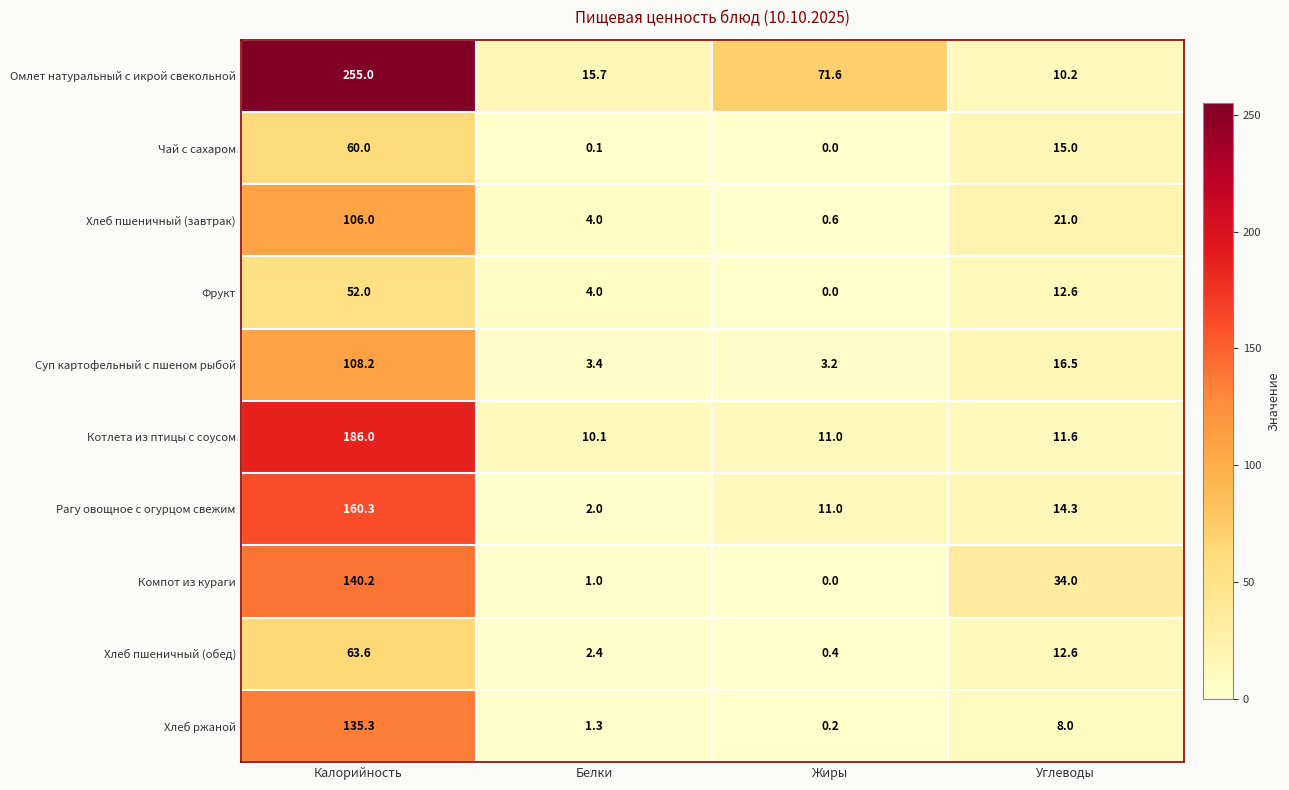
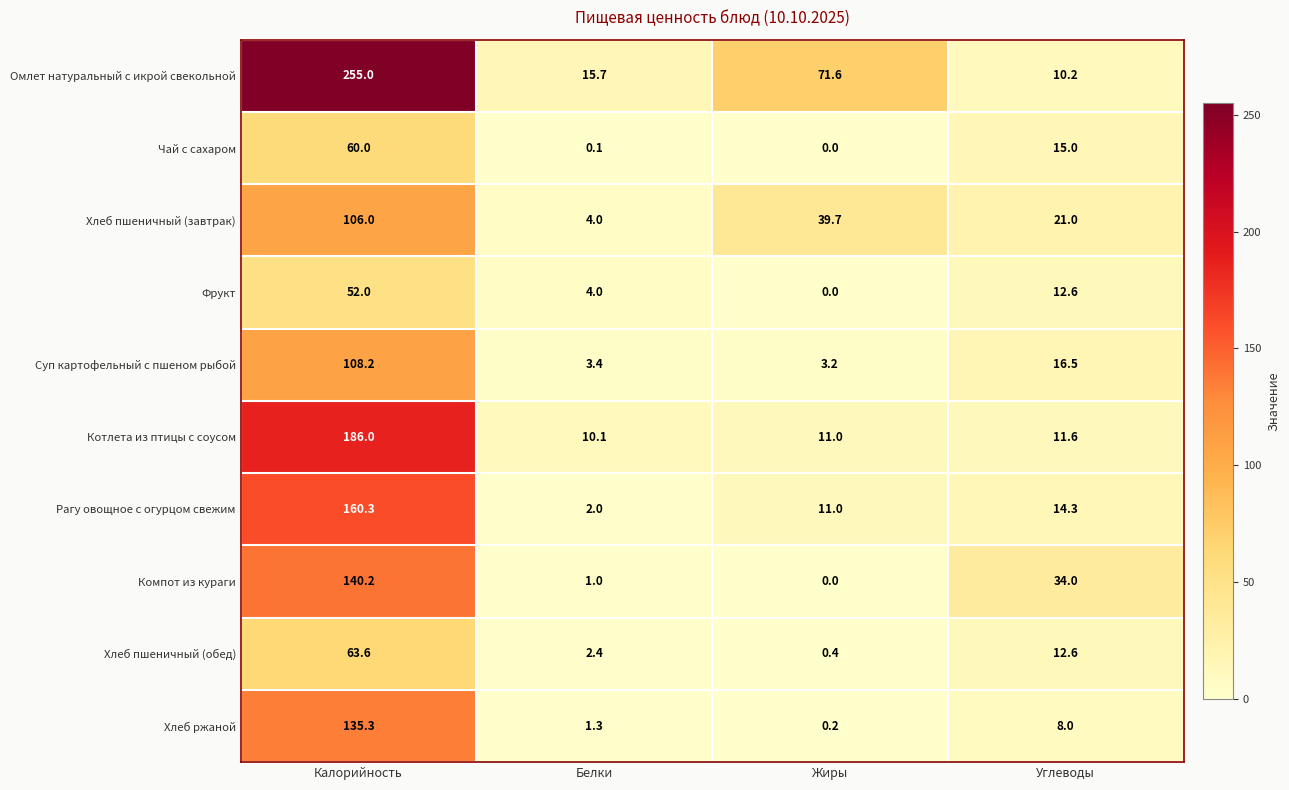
  {
    "Омлет натуральный с икрой свекольной": {
      "Калорийность": 255.0,
      "Белки": 15.7,
      "Жиры": 71.6,
      "Углеводы": 10.2
    },
    "Чай с сахаром": {
      "Калорийность": 60.0,
      "Белки": 0.1,
      "Жиры": 0.0,
      "Углеводы": 15.0
    },
    "Хлеб пшеничный (завтрак)": {
      "Калорийность": 106.0,
      "Белки": 4.0,
-     "Жиры": 0.6,
+     "Жиры": 39.7,
      "Углеводы": 21.0
    },
    "Фрукт": {
      "Калорийность": 52.0,
      "Белки": 4.0,
      "Жиры": 0.0,
      "Углеводы": 12.6
    },
    "Суп картофельный с пшеном рыбой": {
      "Калорийность": 108.2,
      "Белки": 3.4,
      "Жиры": 3.2,
      "Углеводы": 16.5
    },
    "Котлета из птицы с соусом": {
      "Калорийность": 186.0,
      "Белки": 10.1,
      "Жиры": 11.0,
      "Углеводы": 11.6
    },
    "Рагу овощное с огурцом свежим": {
      "Калорийность": 160.3,
      "Белки": 2.0,
      "Жиры": 11.0,
      "Углеводы": 14.3
    },
    "Компот из кураги": {
      "Калорийность": 140.2,
      "Белки": 1.0,
      "Жиры": 0.0,
      "Углеводы": 34.0
    },
    "Хлеб пшеничный (обед)": {
      "Калорийность": 63.6,
      "Белки": 2.4,
      "Жиры": 0.4,
      "Углеводы": 12.6
    },
    "Хлеб ржаной": {
      "Калорийность": 135.3,
      "Белки": 1.3,
      "Жиры": 0.2,
      "Углеводы": 8.0
    }
  }
